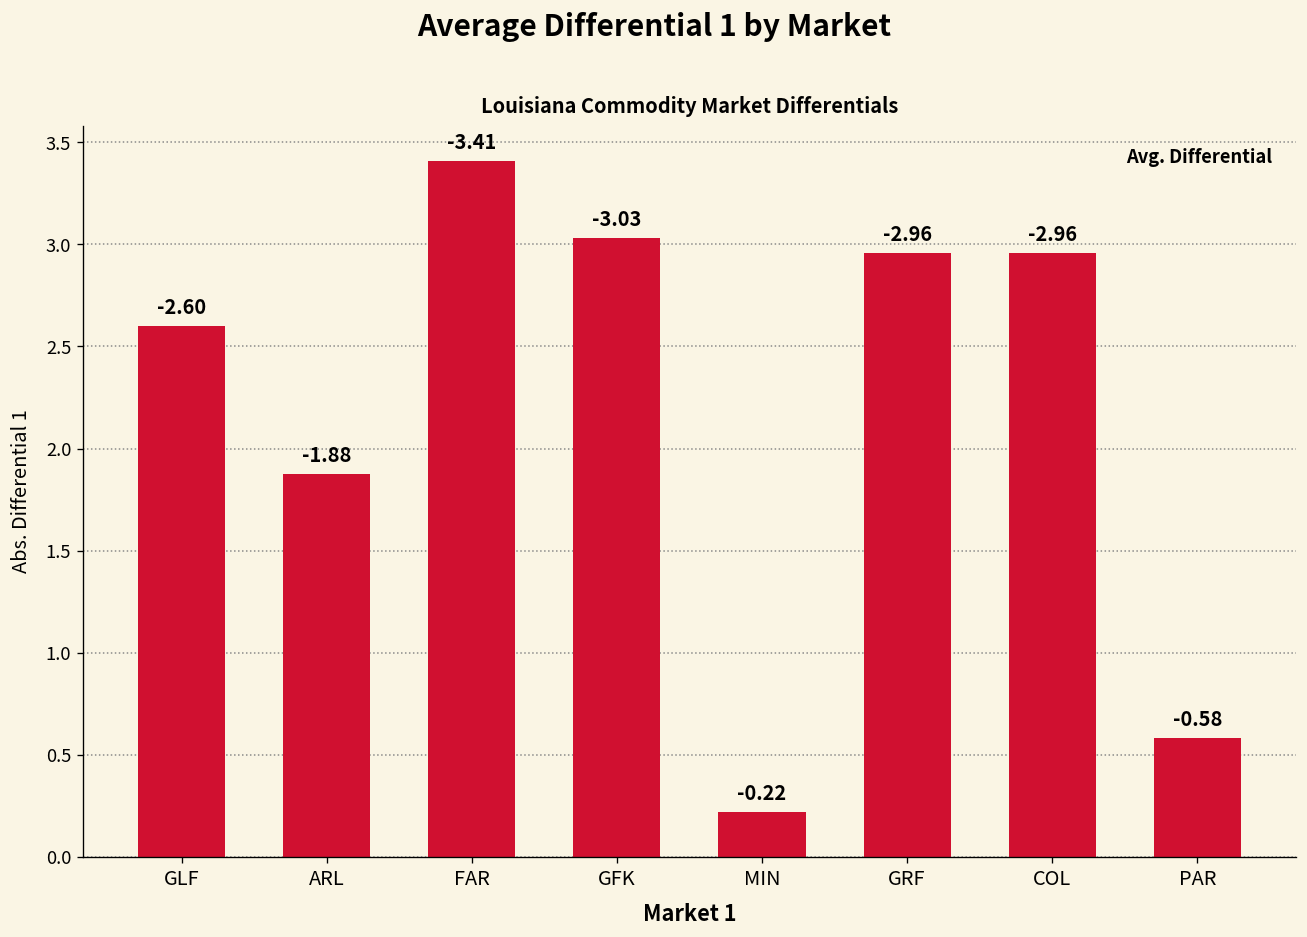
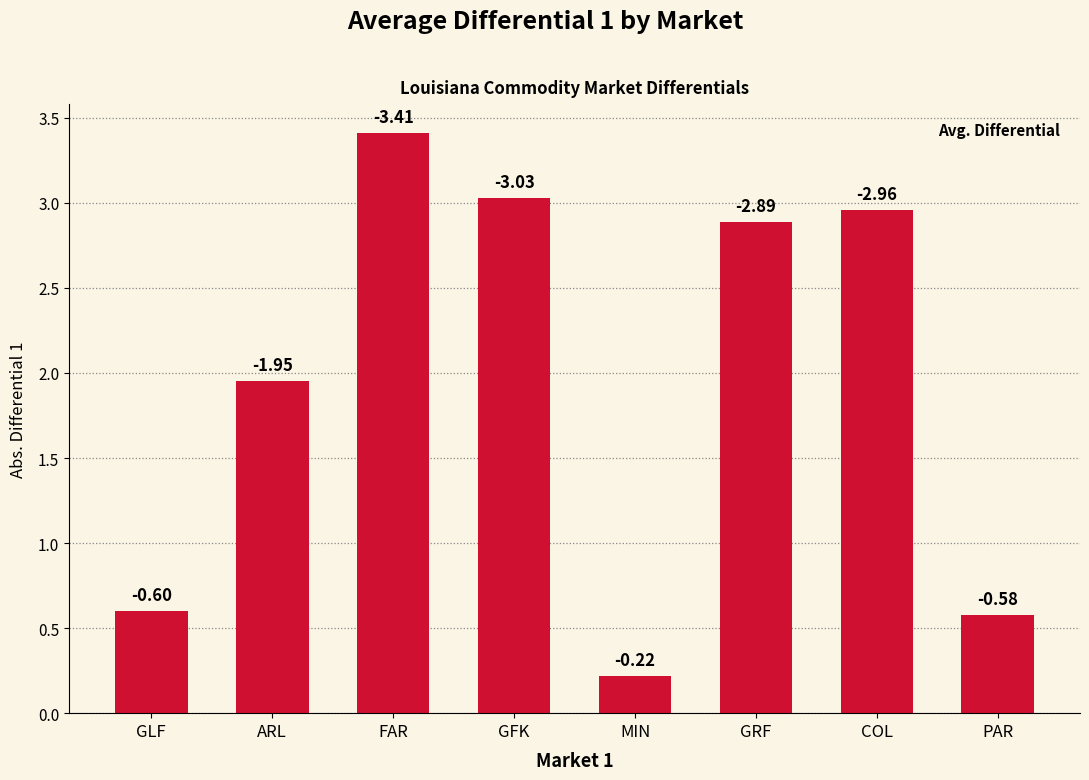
  {
-   "GLF": -2.60,
-   "ARL": -1.88,
-   "GRF": -2.96
+   "GLF": -0.60,
+   "ARL": -1.95,
+   "GRF": -2.89
  }
